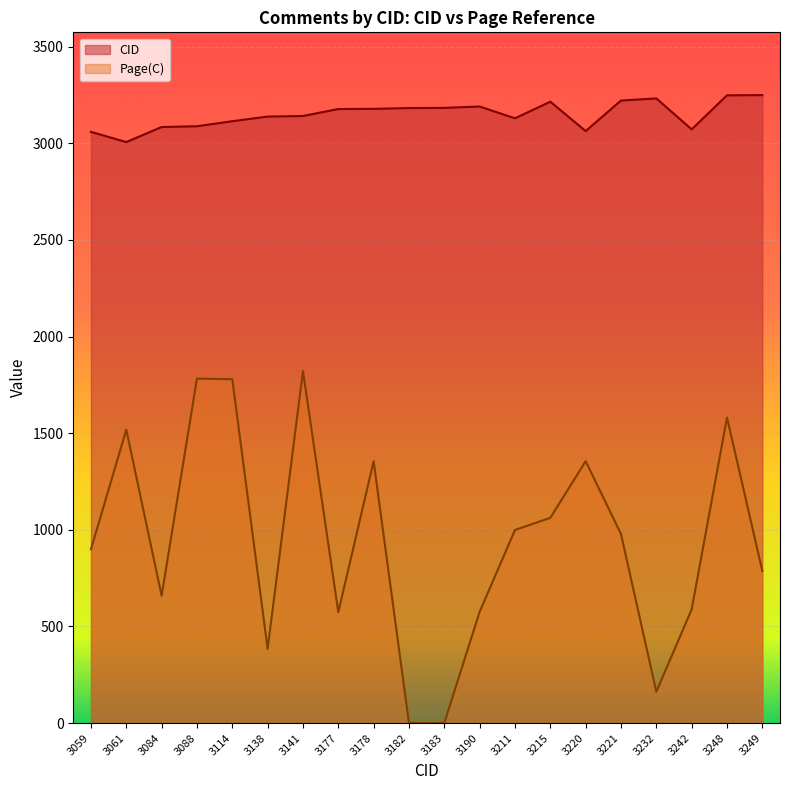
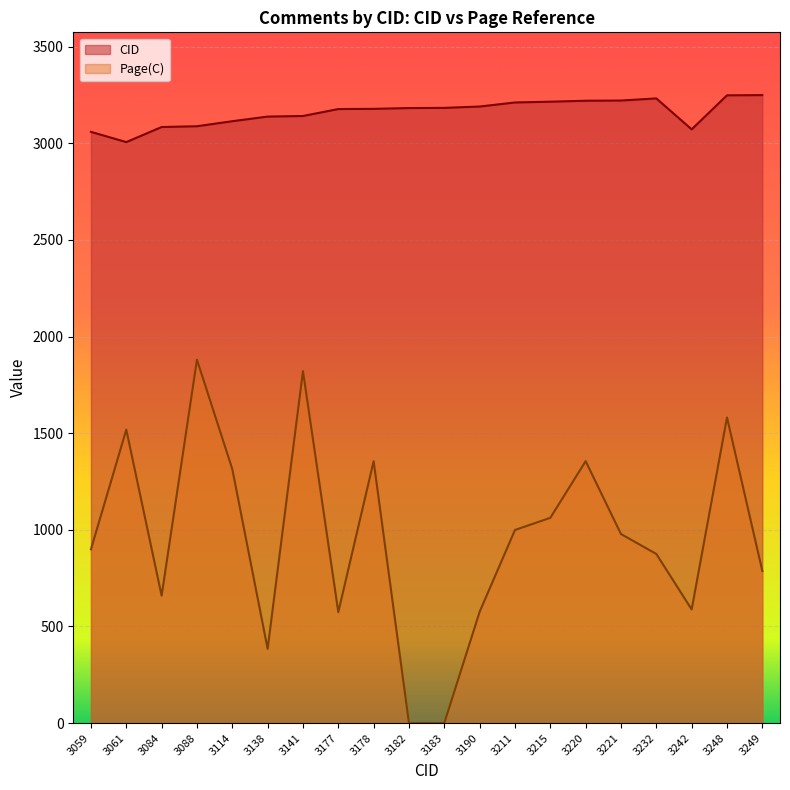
  {
    "CID": {
      "3059": 3060,
      "3061": 3010,
      "3084": 3080,
      "3088": 3090,
      "3114": 3110,
      "3138": 3140,
      "3141": 3140,
      "3177": 3180,
      "3178": 3180,
      "3182": 3180,
      "3183": 3180,
      "3190": 3190,
-     "3211": 3130,
+     "3211": 3210,
      "3215": 3220,
-     "3220": 3060,
+     "3220": 3220,
      "3221": 3220,
      "3232": 3230,
      "3242": 3070,
      "3248": 3250,
      "3249": 3250
    },
    "Page(C)": {
      "3059": 900,
      "3061": 1520,
      "3084": 660,
-     "3088": 1780,
-     "3114": 1780,
+     "3088": 1880,
+     "3114": 1310,
      "3138": 380,
      "3141": 1820,
      "3177": 570,
      "3178": 1360,
      "3182": 0,
      "3183": 0,
      "3190": 580,
      "3211": 1000,
      "3215": 1060,
      "3220": 1360,
      "3221": 980,
-     "3232": 160,
+     "3232": 880,
      "3242": 590,
      "3248": 1580,
      "3249": 790
    }
  }
